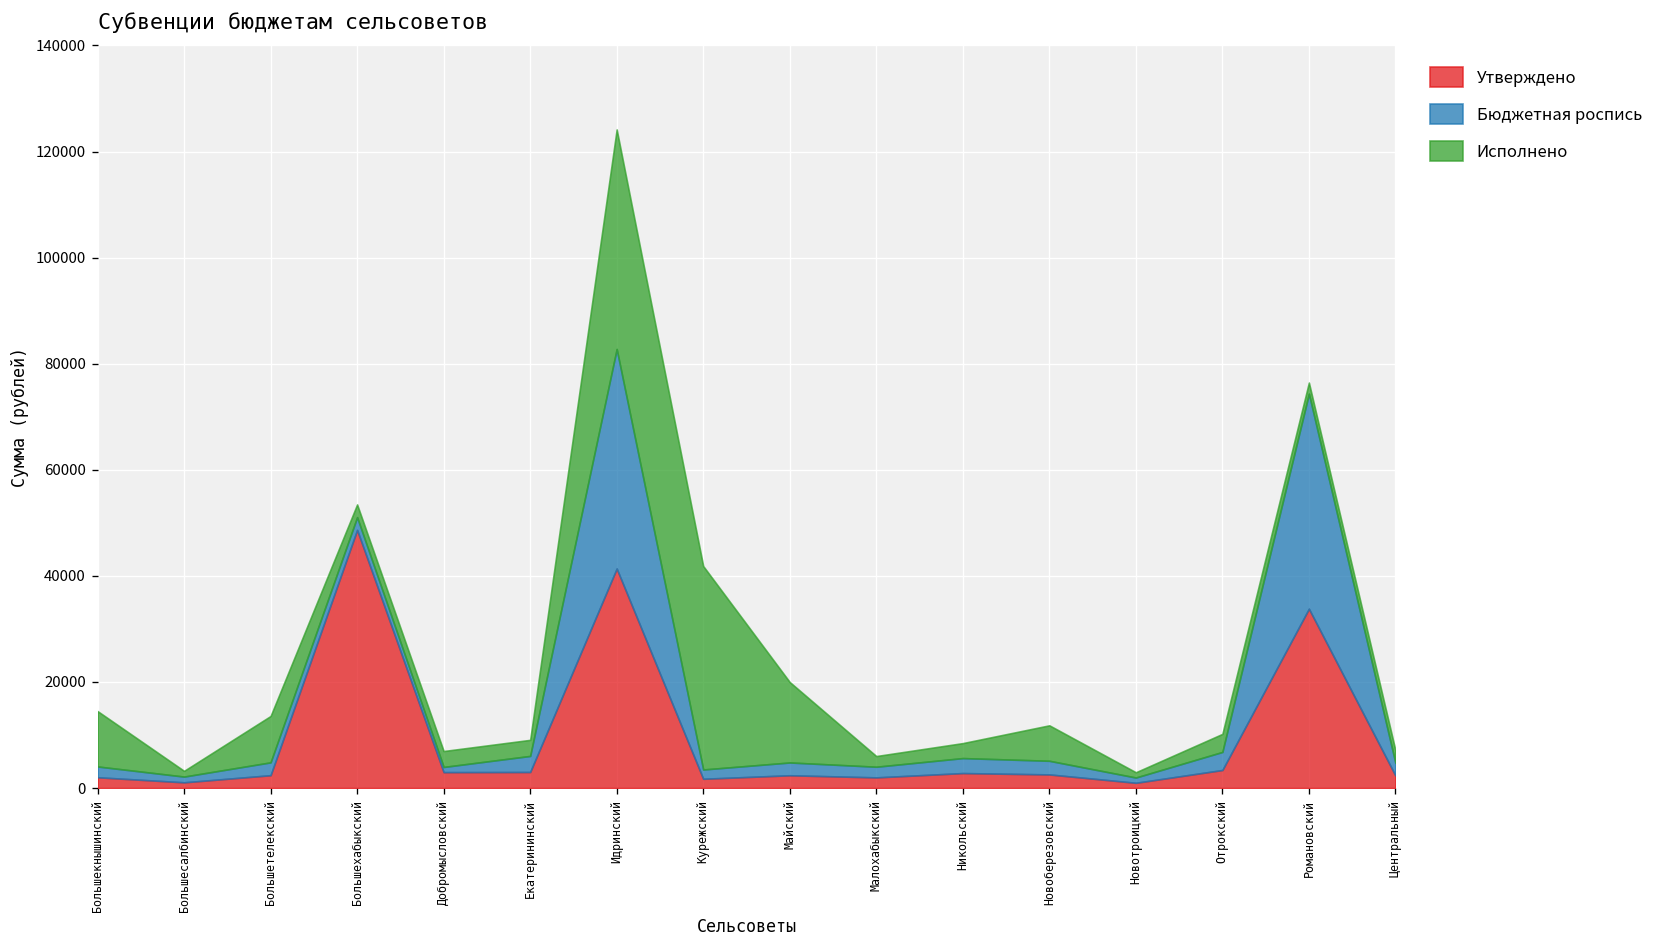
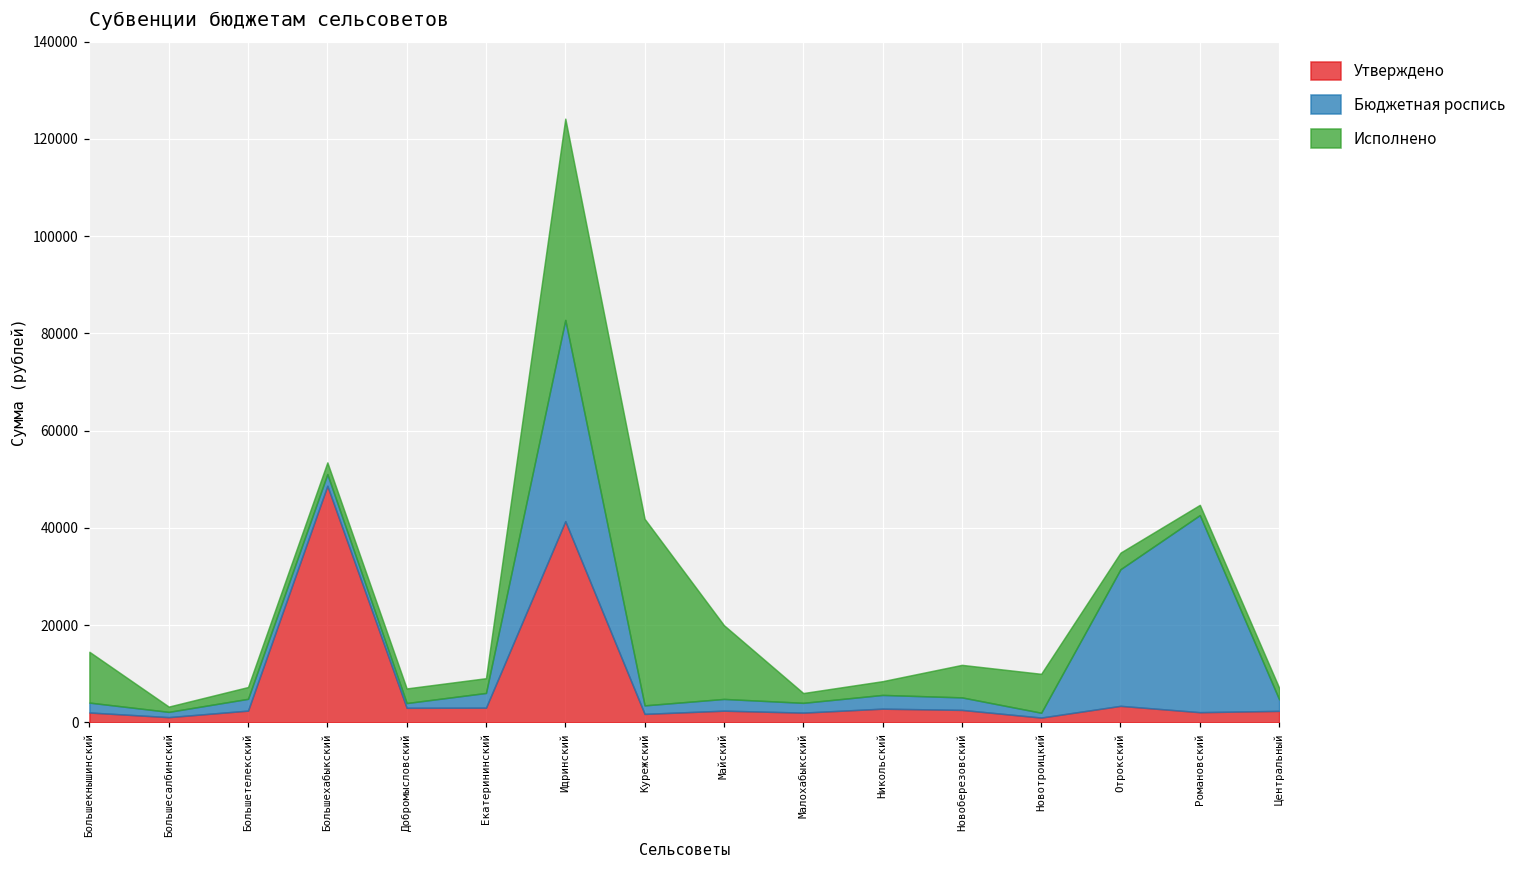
  {
    "Утверждено": {
      "Большекнышинский": 2000,
      "Большесалбинский": 1000,
      "Большетелекский": 2000,
      "Большехабыкский": 49000,
      "Добромысловский": 3000,
      "Екатерининский": 3000,
      "Идринский": 41000,
      "Курежский": 2000,
      "Майский": 2000,
      "Малохабыкский": 2000,
      "Никольский": 3000,
      "Новоберезовский": 3000,
      "Новотроицкий": 1000,
      "Отрокский": 3000,
-     "Романовский": 34000,
+     "Романовский": 2000,
      "Центральный": 2000
    },
    "Бюджетная роспись": {
      "Большекнышинский": 2000,
      "Большесалбинский": 1000,
      "Большетелекский": 2000,
      "Большехабыкский": 2000,
      "Добромысловский": 1000,
      "Екатерининский": 3000,
      "Идринский": 41000,
      "Курежский": 2000,
      "Майский": 2000,
      "Малохабыкский": 2000,
      "Никольский": 3000,
      "Новоберезовский": 3000,
      "Новотроицкий": 1000,
-     "Отрокский": 3000,
+     "Отрокский": 28000,
      "Романовский": 41000,
      "Центральный": 2000
    },
    "Исполнено": {
      "Большекнышинский": 10000,
      "Большесалбинский": 1000,
-     "Большетелекский": 9000,
+     "Большетелекский": 2000,
      "Большехабыкский": 2000,
      "Добромысловский": 3000,
      "Екатерининский": 3000,
      "Идринский": 41000,
      "Курежский": 38000,
      "Майский": 15000,
      "Малохабыкский": 2000,
      "Никольский": 3000,
      "Новоберезовский": 7000,
-     "Новотроицкий": 1000,
+     "Новотроицкий": 8000,
      "Отрокский": 3000,
      "Романовский": 2000,
      "Центральный": 2000
    }
  }
